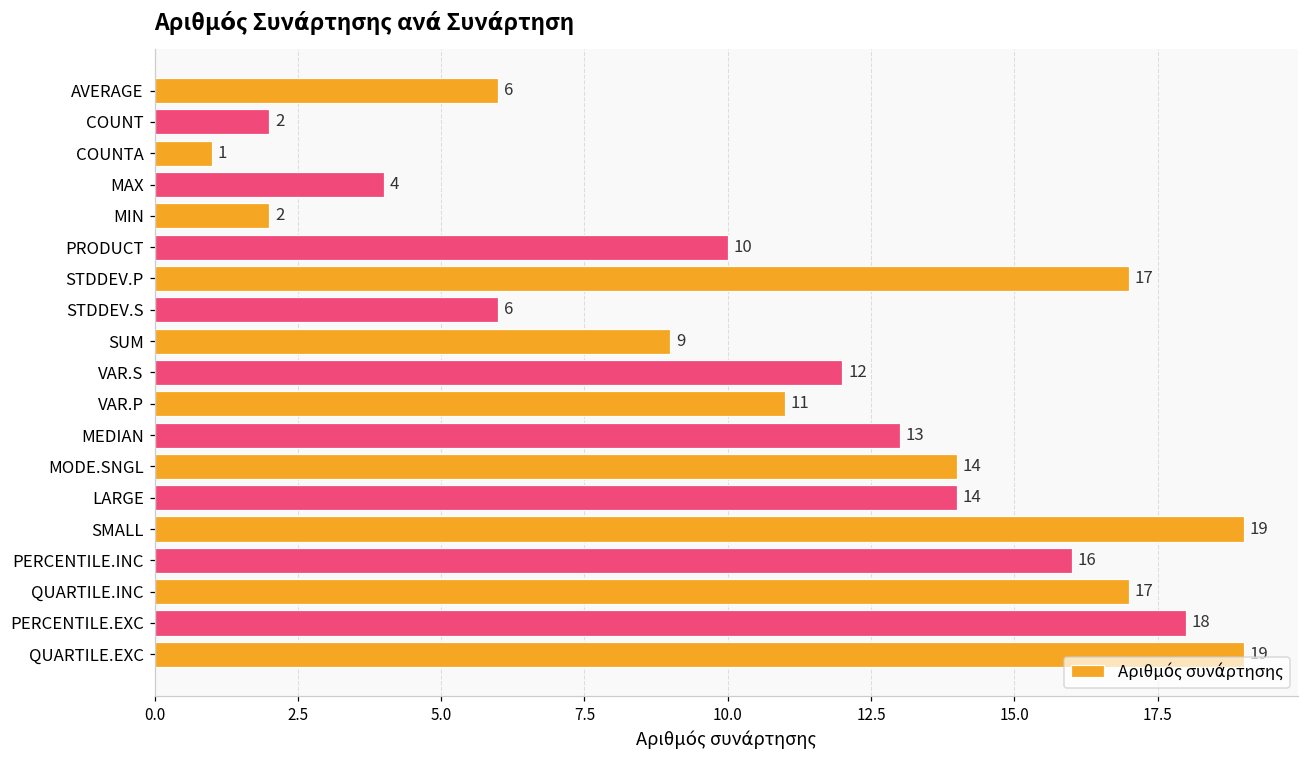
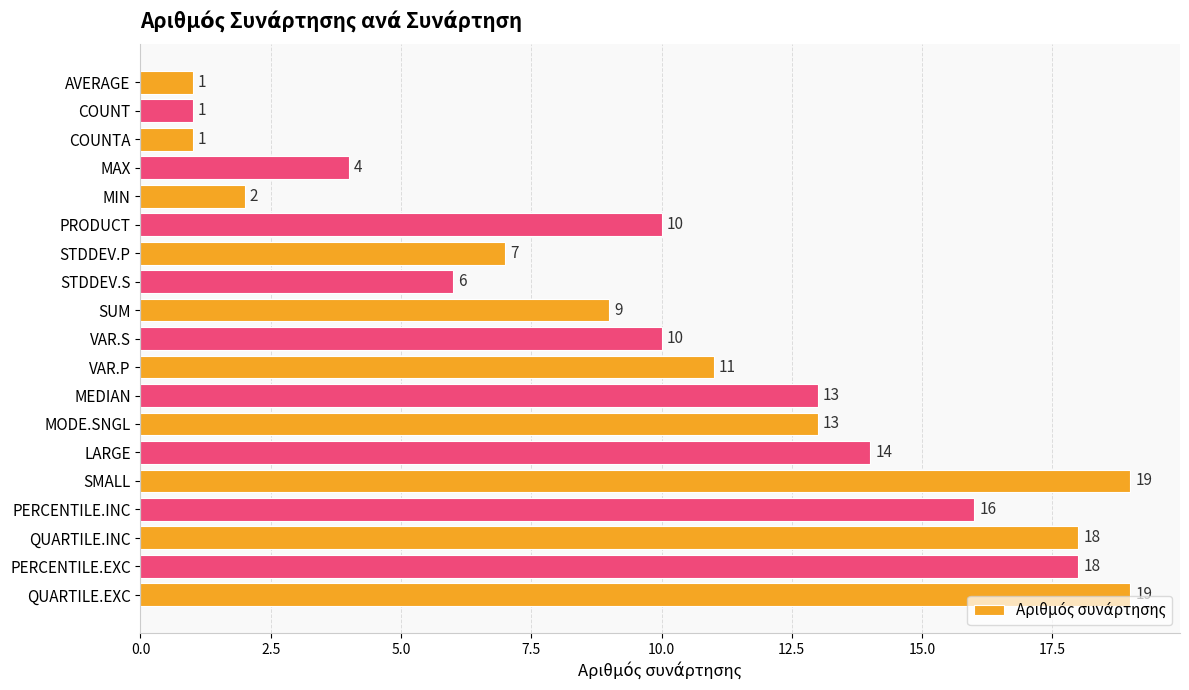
  {
-   "AVERAGE": 6,
-   "COUNT": 2,
+   "AVERAGE": 1,
+   "COUNT": 1,
    "COUNTA": 1,
    "MAX": 4,
    "MIN": 2,
    "PRODUCT": 10,
-   "STDDEV.P": 17,
+   "STDDEV.P": 7,
    "STDDEV.S": 6,
    "SUM": 9,
-   "VAR.S": 12,
+   "VAR.S": 10,
    "VAR.P": 11,
    "MEDIAN": 13,
-   "MODE.SNGL": 14,
+   "MODE.SNGL": 13,
    "LARGE": 14,
    "SMALL": 19,
    "PERCENTILE.INC": 16,
-   "QUARTILE.INC": 17,
+   "QUARTILE.INC": 18,
    "PERCENTILE.EXC": 18
  }
